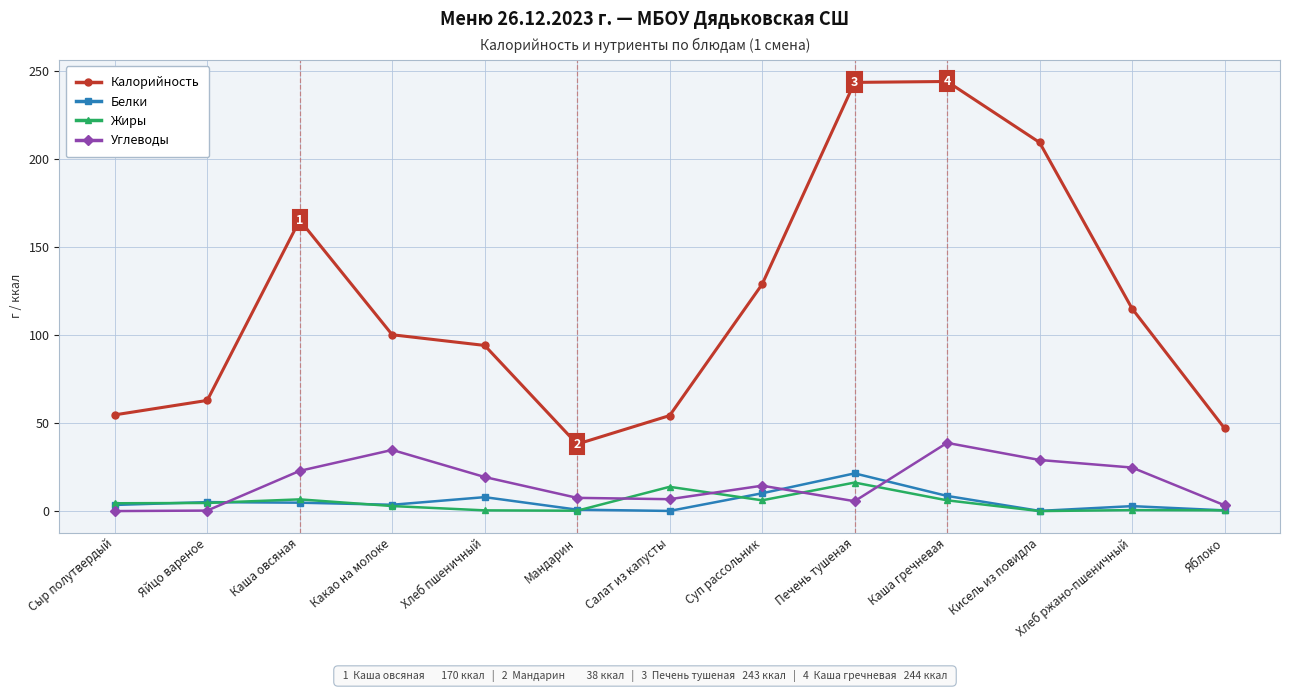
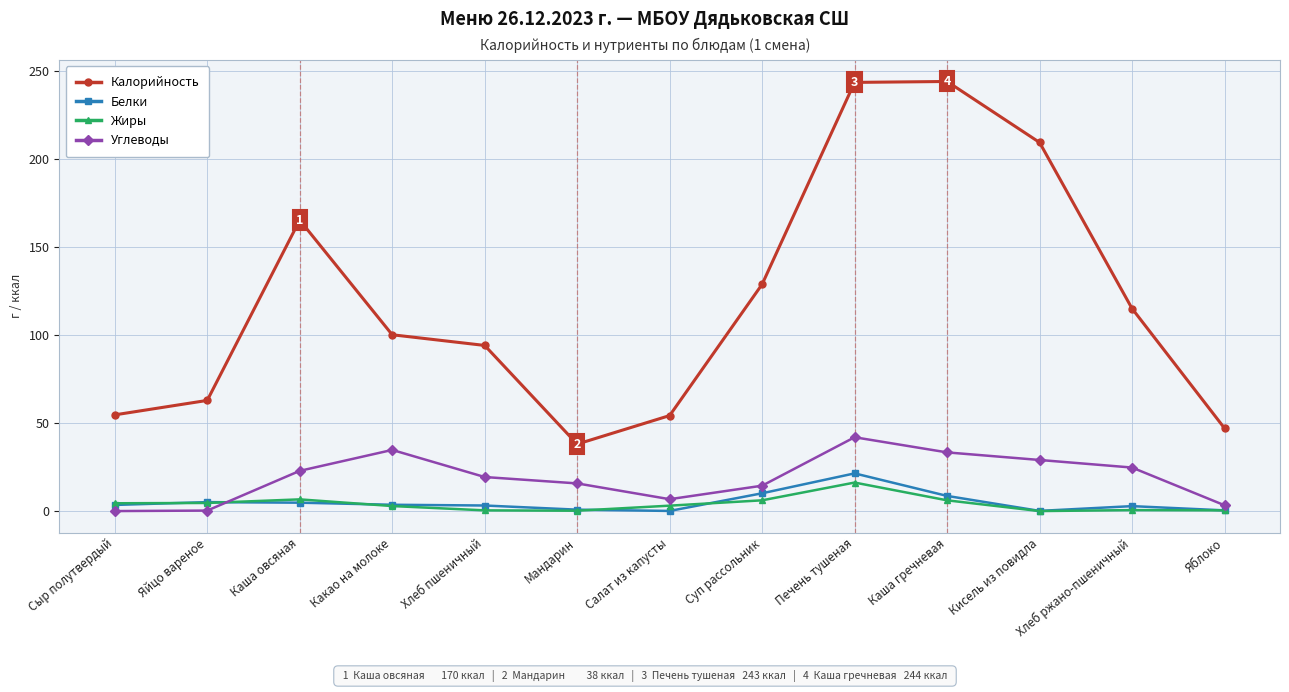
  {
    "Калорийность": {
      "Сыр полутвердый": 55,
      "Яйцо вареное": 63,
      "Какао на молоке": 100,
      "Хлеб пшеничный": 94,
      "Салат из капусты": 54,
      "Суп рассольник": 129,
      "Кисель из повидла": 209,
      "Хлеб ржано-пшеничный": 115,
      "Яблоко": 47
    },
    "Белки": {
      "Каша овсяная": 5,
-     "Хлеб пшеничный": 8,
+     "Хлеб пшеничный": 3,
      "Салат из капусты": 0,
      "Суп рассольник": 10,
      "Печень тушеная": 21,
      "Каша гречневая": 9,
      "Хлеб ржано-пшеничный": 3
    },
    "Жиры": {
      "Каша овсяная": 7,
      "Хлеб пшеничный": 0,
-     "Салат из капусты": 14,
+     "Салат из капусты": 3,
      "Суп рассольник": 6,
      "Печень тушеная": 16,
      "Каша гречневая": 6,
      "Хлеб ржано-пшеничный": 1
    },
    "Углеводы": {
      "Сыр полутвердый": 0,
      "Яйцо вареное": 0,
      "Каша овсяная": 23,
      "Какао на молоке": 35,
      "Хлеб пшеничный": 19,
-     "Мандарин": 8,
+     "Мандарин": 16,
      "Салат из капусты": 7,
      "Суп рассольник": 14,
-     "Печень тушеная": 6,
-     "Каша гречневая": 39,
+     "Печень тушеная": 42,
+     "Каша гречневая": 33,
      "Кисель из повидла": 29,
      "Хлеб ржано-пшеничный": 25,
      "Яблоко": 3
    }
  }
